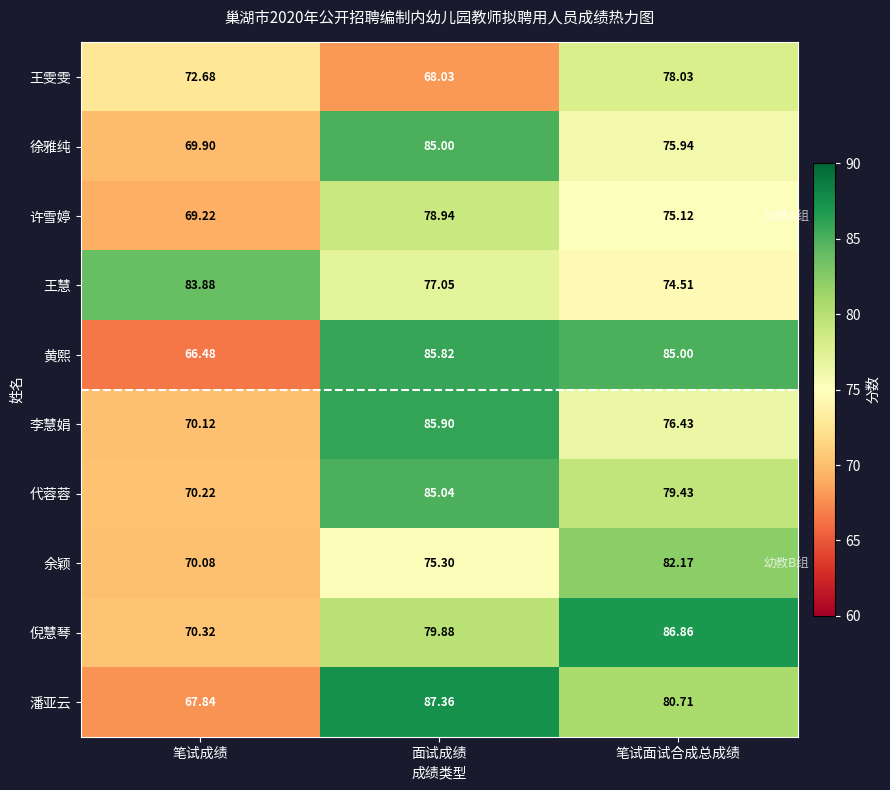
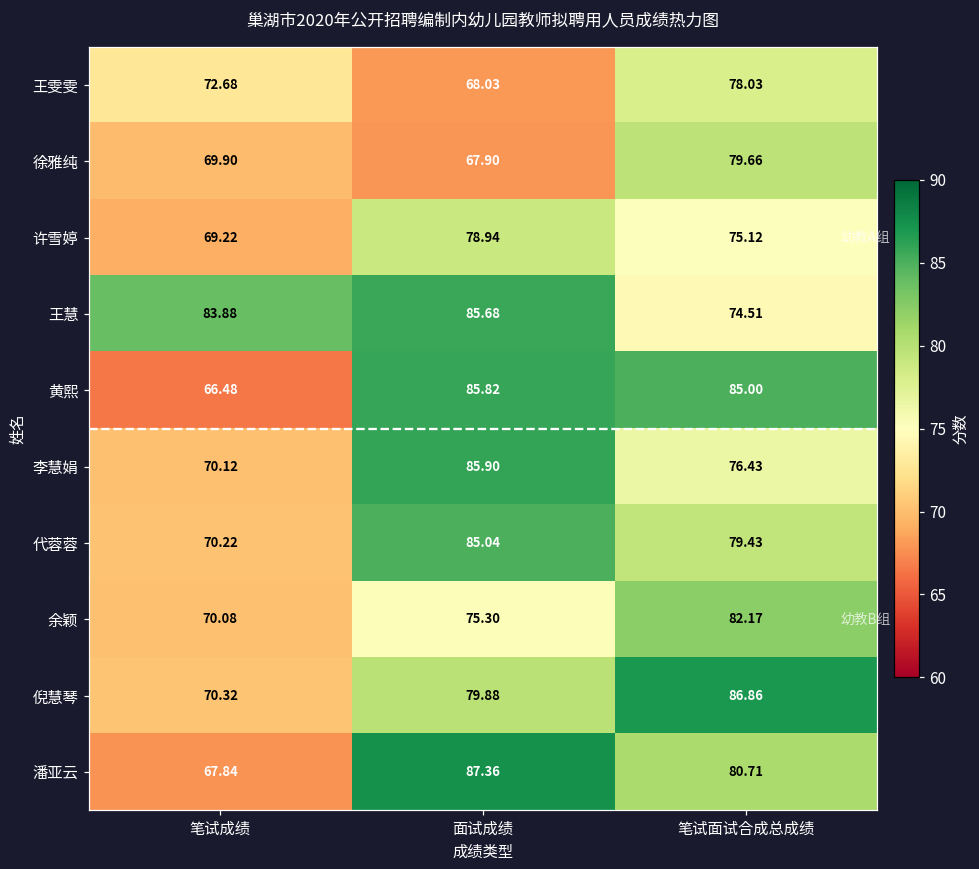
  {
    "王雯雯": {
      "笔试成绩": 72.68,
      "面试成绩": 68.03,
      "笔试面试合成总成绩": 78.03
    },
    "徐雅纯": {
      "笔试成绩": 69.90,
-     "面试成绩": 85.00,
-     "笔试面试合成总成绩": 75.94
+     "面试成绩": 67.90,
+     "笔试面试合成总成绩": 79.66
    },
    "许雪婷": {
      "笔试成绩": 69.22,
      "面试成绩": 78.94
    },
    "王慧": {
      "笔试成绩": 83.88,
-     "面试成绩": 77.05,
+     "面试成绩": 85.68,
      "笔试面试合成总成绩": 74.51
    },
    "黄熙": {
      "笔试成绩": 66.48,
      "面试成绩": 85.82,
      "笔试面试合成总成绩": 85.00
    },
    "李慧娟": {
      "笔试成绩": 70.12,
      "面试成绩": 85.90,
      "笔试面试合成总成绩": 76.43
    },
    "代蓉蓉": {
      "笔试成绩": 70.22,
      "面试成绩": 85.04,
      "笔试面试合成总成绩": 79.43
    },
    "余颖": {
      "笔试成绩": 70.08,
      "面试成绩": 75.30
    },
    "倪慧琴": {
      "笔试成绩": 70.32,
      "面试成绩": 79.88,
      "笔试面试合成总成绩": 86.86
    },
    "潘亚云": {
      "笔试成绩": 67.84,
      "面试成绩": 87.36,
      "笔试面试合成总成绩": 80.71
    }
  }
